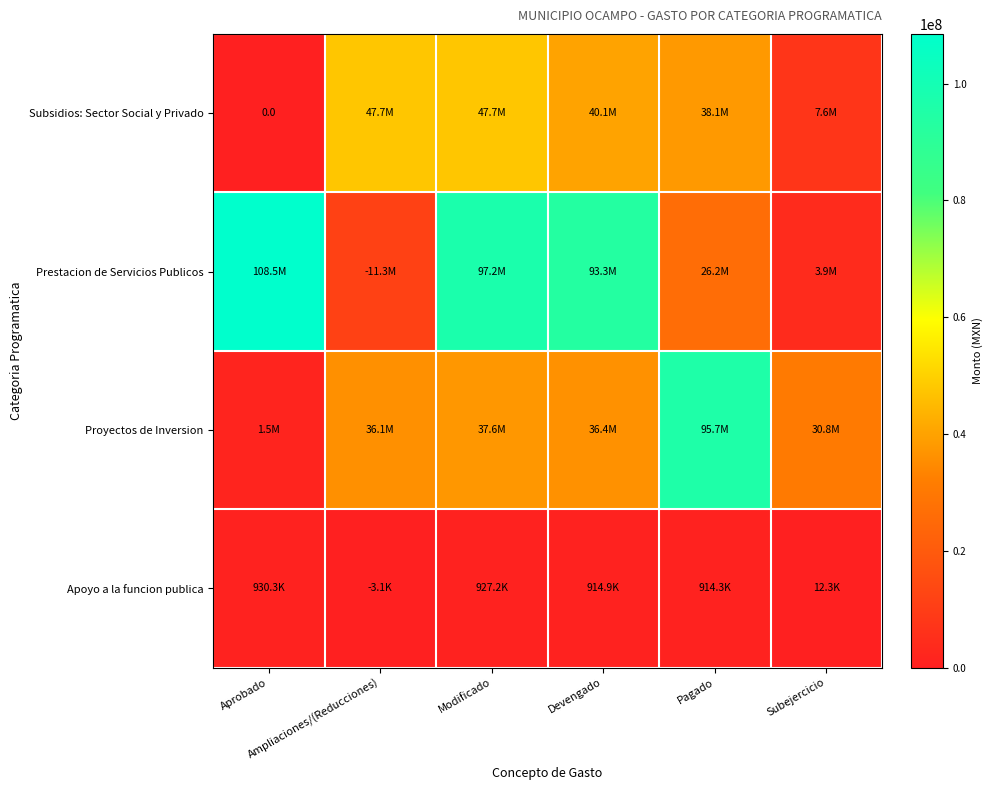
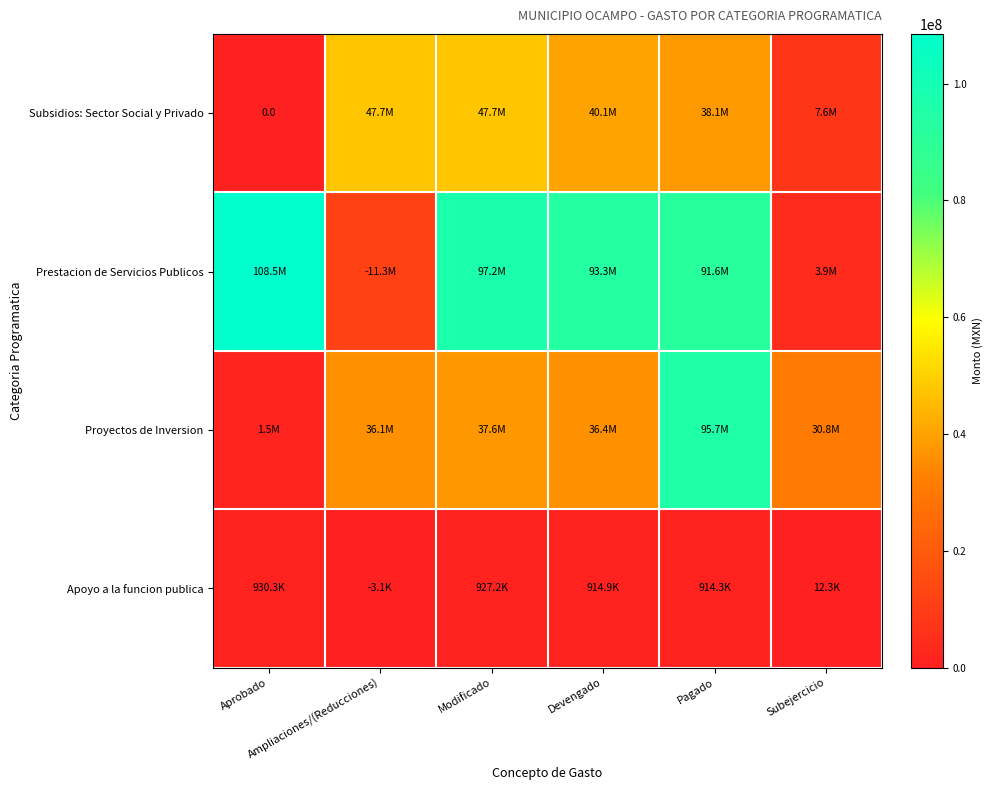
  {
    "Subsidios: Sector Social y Privado": {
      "Aprobado": "0.0",
      "Ampliaciones/(Reducciones)": "47.7M",
      "Modificado": "47.7M",
      "Devengado": "40.1M",
      "Pagado": "38.1M",
      "Subejercicio": "7.6M"
    },
    "Prestacion de Servicios Publicos": {
      "Aprobado": "108.5M",
      "Ampliaciones/(Reducciones)": "-11.3M",
      "Modificado": "97.2M",
      "Devengado": "93.3M",
-     "Pagado": "26.2M",
+     "Pagado": "91.6M",
      "Subejercicio": "3.9M"
    },
    "Proyectos de Inversion": {
      "Aprobado": "1.5M",
      "Ampliaciones/(Reducciones)": "36.1M",
      "Modificado": "37.6M",
      "Devengado": "36.4M",
      "Pagado": "95.7M",
      "Subejercicio": "30.8M"
    },
    "Apoyo a la funcion publica": {
      "Aprobado": "930.3K",
      "Ampliaciones/(Reducciones)": "-3.1K",
      "Modificado": "927.2K",
      "Devengado": "914.9K",
      "Pagado": "914.3K",
      "Subejercicio": "12.3K"
    }
  }
